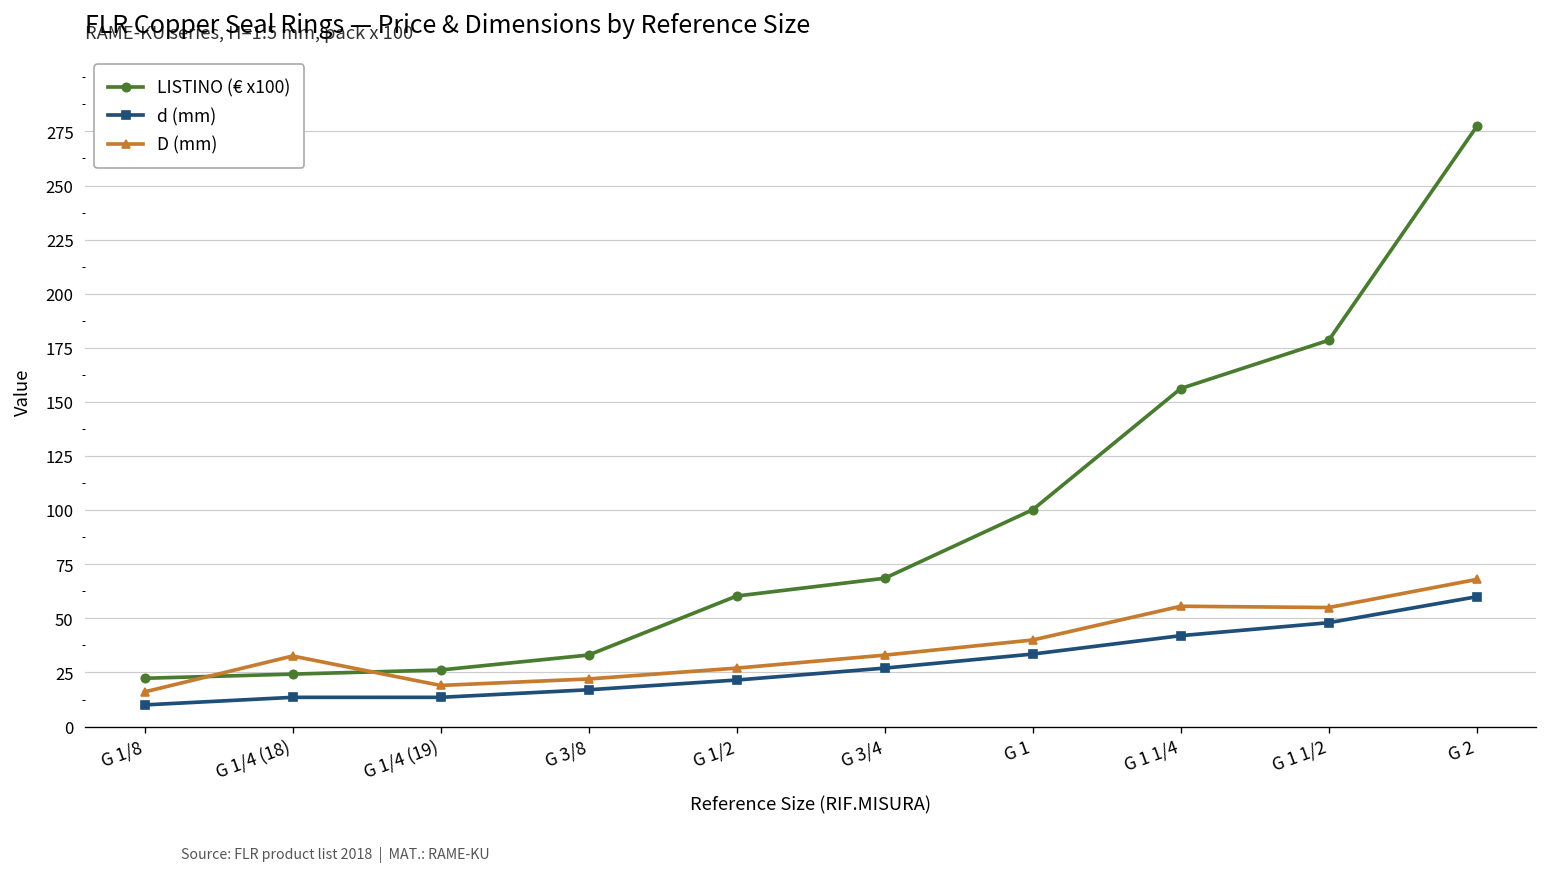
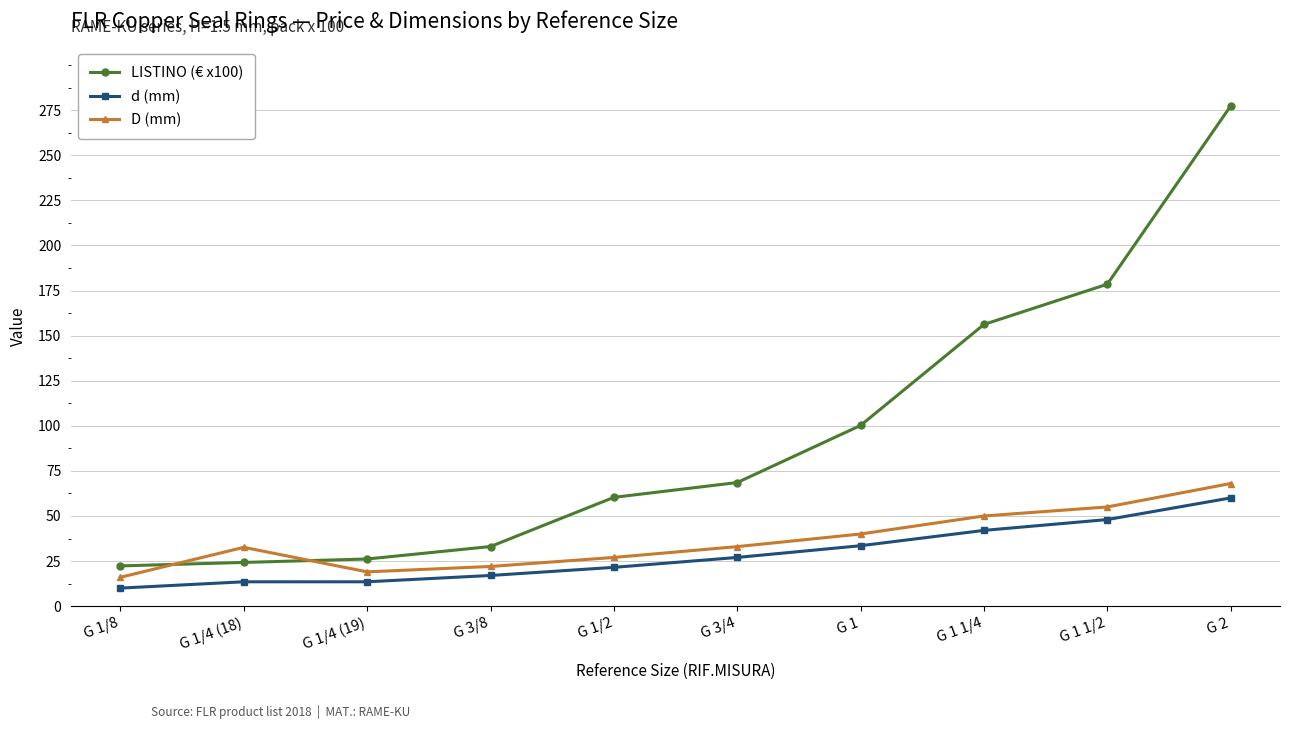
  {
    "LISTINO (€ x100)": {
      "G 1/8": 22,
      "G 1/4 (18)": 24,
      "G 1/4 (19)": 26,
      "G 3/8": 33,
      "G 1/2": 60,
      "G 3/4": 69,
      "G 1": 100,
      "G 1 1/4": 156,
      "G 1 1/2": 179,
      "G 2": 277
    },
    "d (mm)": {
      "G 1/8": 10,
      "G 1/4 (18)": 14,
      "G 1/4 (19)": 14,
      "G 3/8": 17,
      "G 1/2": 22,
      "G 3/4": 27,
      "G 1": 34,
      "G 1 1/4": 42,
      "G 1 1/2": 48,
      "G 2": 60
    },
    "D (mm)": {
      "G 1/8": 16,
      "G 1/4 (18)": 33,
      "G 1/4 (19)": 19,
      "G 3/8": 22,
      "G 1/2": 27,
      "G 3/4": 33,
      "G 1": 40,
-     "G 1 1/4": 56,
+     "G 1 1/4": 50,
      "G 1 1/2": 55,
      "G 2": 68
    }
  }
